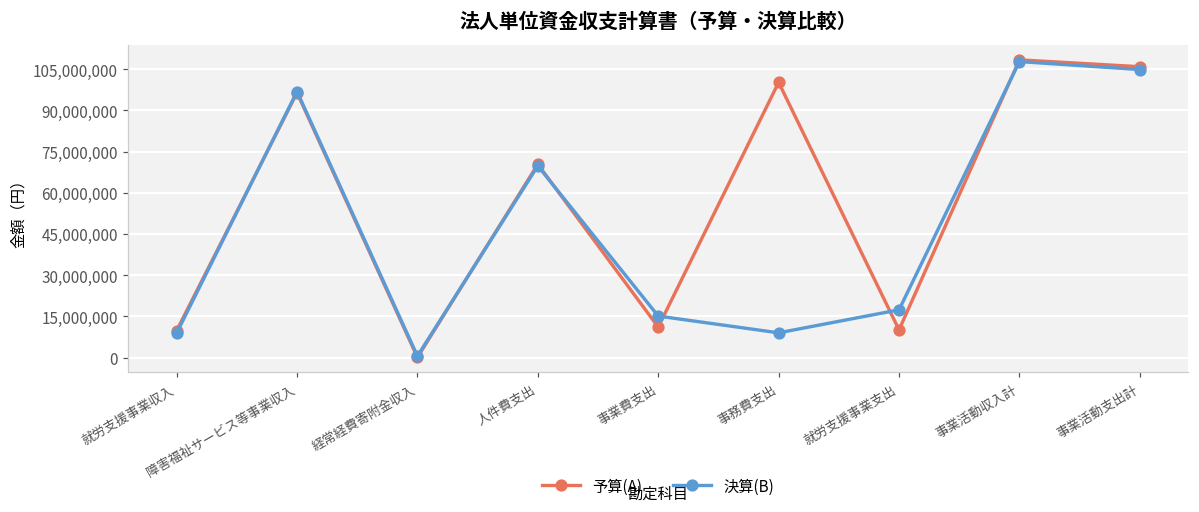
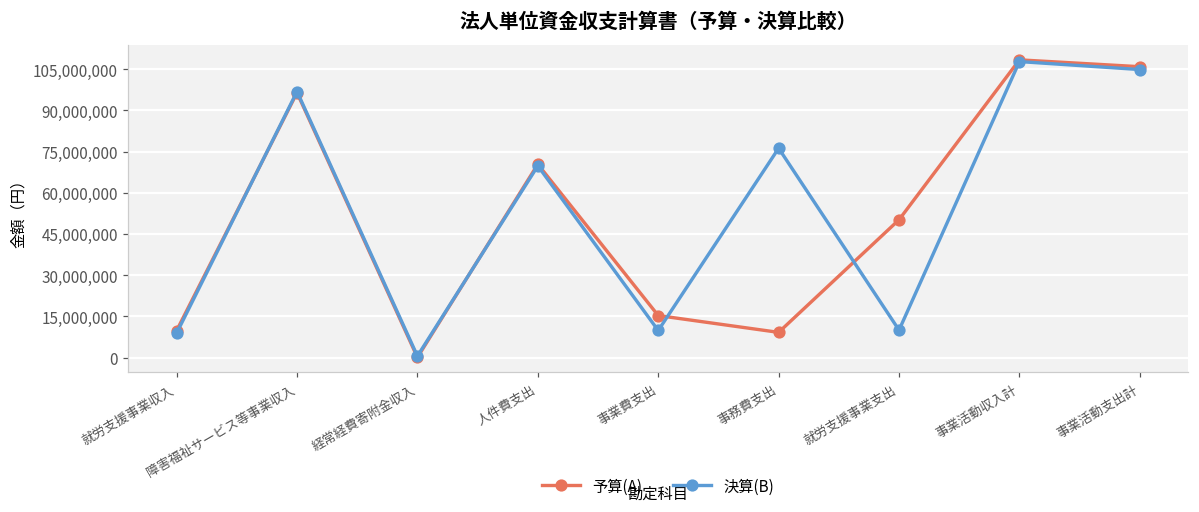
  {
    "予算(A)": {
-     "事業費支出": "11,000,000",
-     "事務費支出": "100,000,000",
-     "就労支援事業支出": "10,000,000",
+     "事業費支出": "15,000,000",
+     "事務費支出": "9,000,000",
+     "就労支援事業支出": "50,000,000",
      "事業活動支出計": "106,000,000"
    },
    "決算(B)": {
-     "事業費支出": "15,000,000",
-     "事務費支出": "9,000,000",
-     "就労支援事業支出": "17,000,000",
+     "事業費支出": "10,000,000",
+     "事務費支出": "76,000,000",
+     "就労支援事業支出": "10,000,000",
      "事業活動支出計": "105,000,000"
    }
  }
